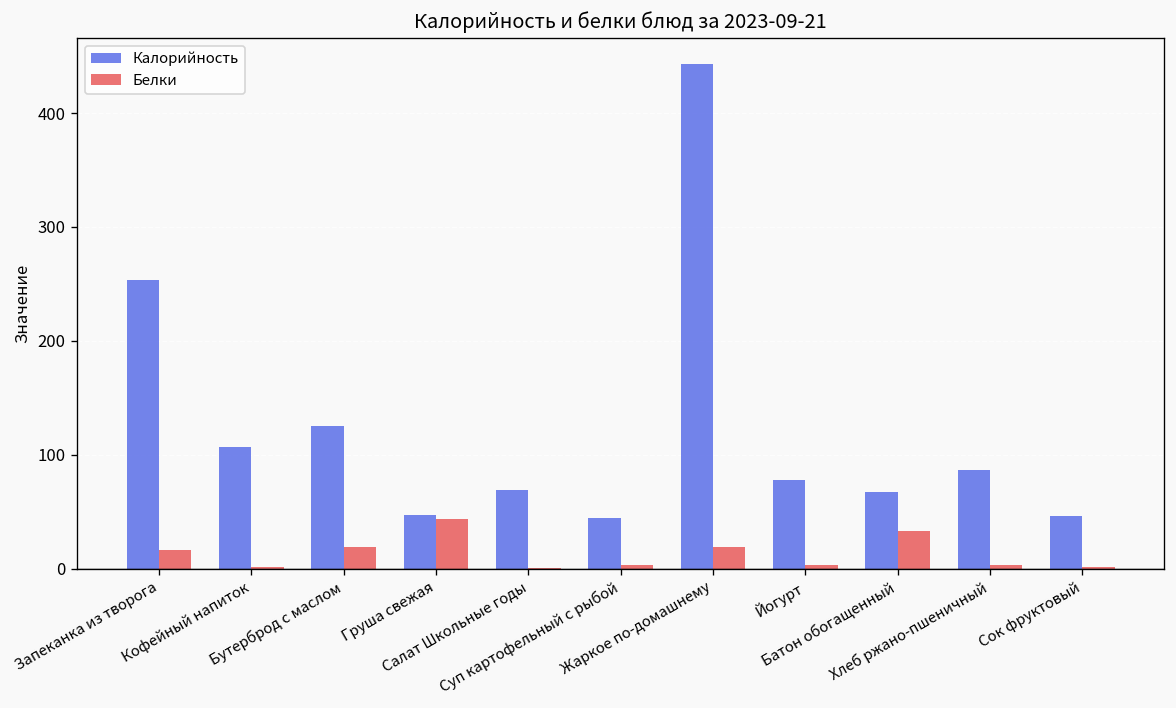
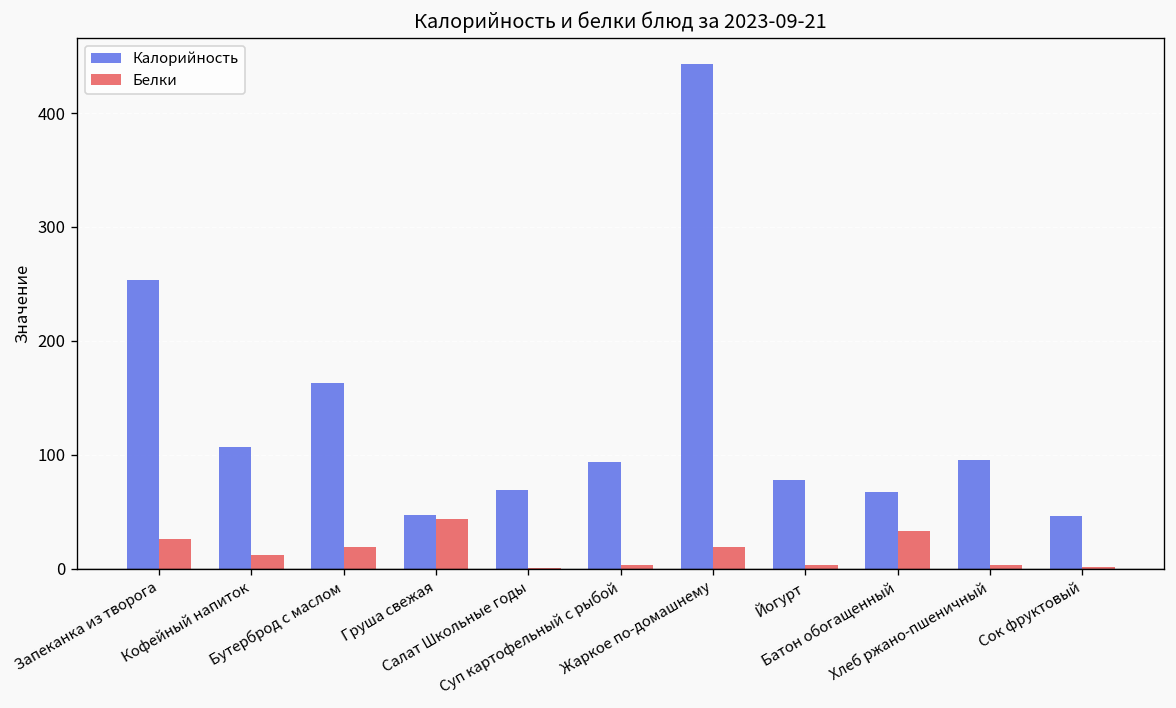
  {
    "Калорийность": {
      "Запеканка из творога": 250,
      "Кофейный напиток": 110,
-     "Бутерброд с маслом": 130,
+     "Бутерброд с маслом": 160,
      "Груша свежая": 50,
      "Салат Школьные годы": 70,
-     "Суп картофельный с рыбой": 40,
+     "Суп картофельный с рыбой": 90,
      "Жаркое по-домашнему": 440,
      "Йогурт": 80,
      "Батон обогащенный": 70,
-     "Хлеб ржано-пшеничный": 90,
+     "Хлеб ржано-пшеничный": 100,
      "Сок фруктовый": 50
    },
    "Белки": {
-     "Запеканка из творога": 20,
-     "Кофейный напиток": 0,
+     "Запеканка из творога": 30,
+     "Кофейный напиток": 10,
      "Бутерброд с маслом": 20,
      "Груша свежая": 40,
      "Суп картофельный с рыбой": 0,
      "Жаркое по-домашнему": 20,
      "Йогурт": 0,
      "Батон обогащенный": 30,
      "Хлеб ржано-пшеничный": 0
    }
  }
